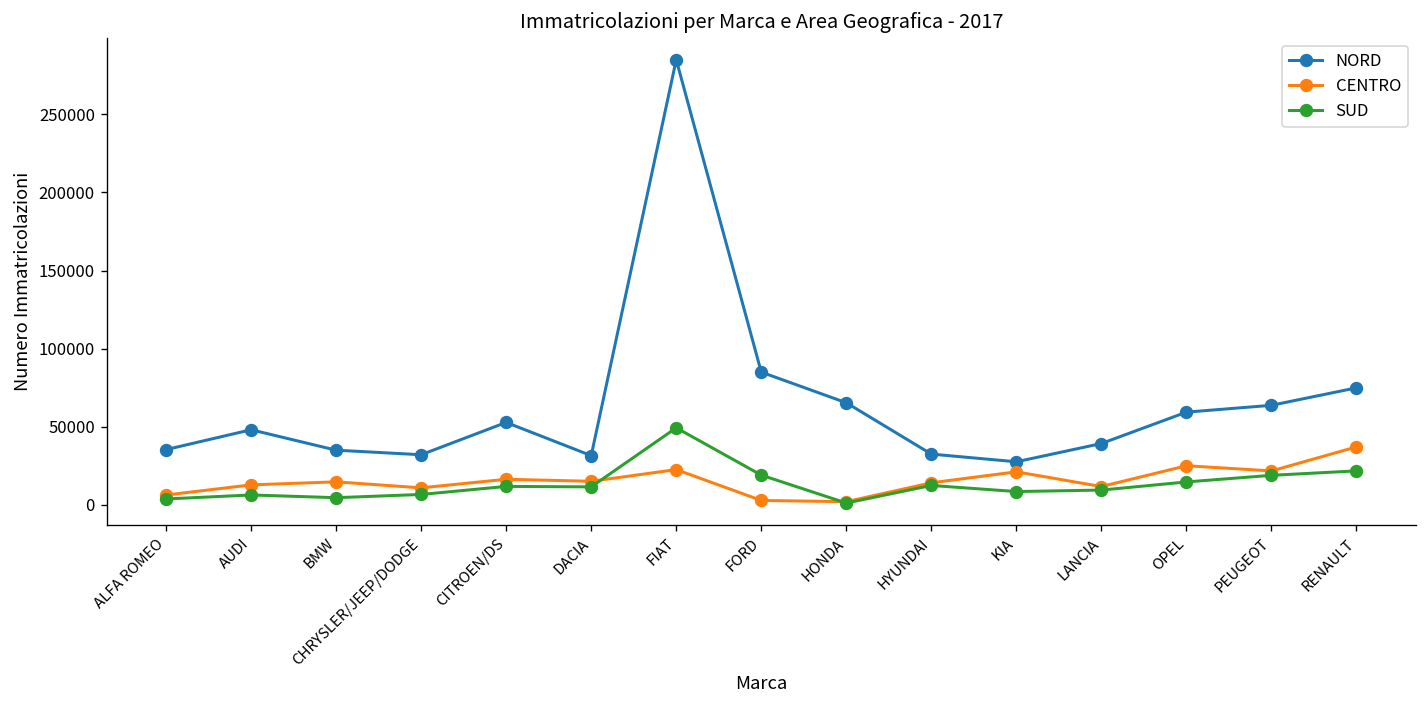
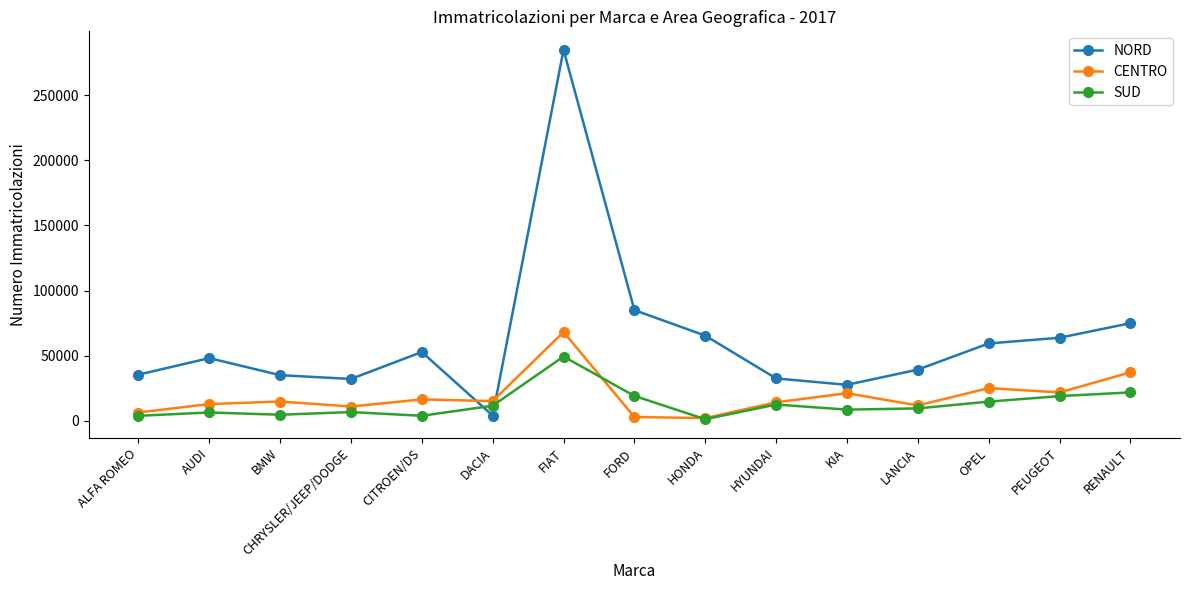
  {
    "NORD": {
      "ALFA ROMEO": 35000,
      "AUDI": 48000,
      "BMW": 35000,
      "CHRYSLER/JEEP/DODGE": 32000,
      "CITROEN/DS": 53000,
-     "DACIA": 31000,
+     "DACIA": 4000,
      "FIAT": 285000,
      "FORD": 85000,
      "HONDA": 65000,
      "HYUNDAI": 32000,
      "KIA": 28000,
      "LANCIA": 39000,
      "OPEL": 59000,
      "PEUGEOT": 64000,
      "RENAULT": 75000
    },
    "CENTRO": {
      "ALFA ROMEO": 6000,
      "AUDI": 13000,
      "BMW": 15000,
      "CHRYSLER/JEEP/DODGE": 11000,
      "CITROEN/DS": 16000,
      "DACIA": 15000,
-     "FIAT": 23000,
+     "FIAT": 68000,
      "FORD": 3000,
      "KIA": 21000,
      "LANCIA": 12000,
      "OPEL": 25000,
      "PEUGEOT": 22000,
      "RENAULT": 37000
    },
    "SUD": {
      "ALFA ROMEO": 4000,
      "AUDI": 6000,
      "BMW": 5000,
      "CHRYSLER/JEEP/DODGE": 7000,
-     "CITROEN/DS": 12000,
+     "CITROEN/DS": 4000,
      "DACIA": 11000,
      "FIAT": 49000,
      "FORD": 19000,
      "KIA": 8000,
      "LANCIA": 9000,
      "OPEL": 15000,
      "PEUGEOT": 19000,
      "RENAULT": 22000
    }
  }
